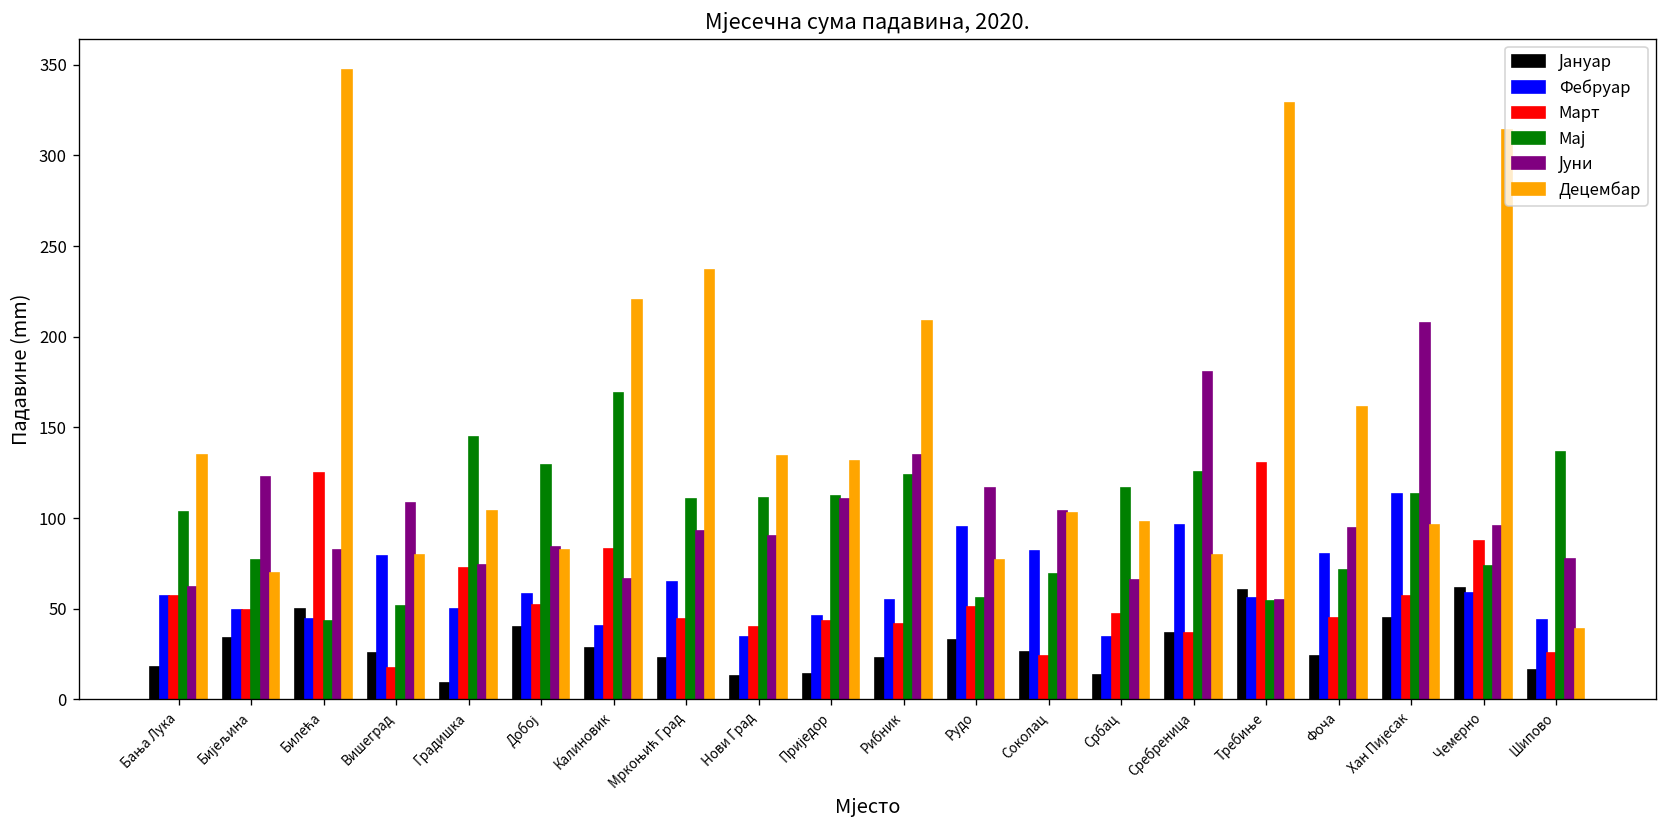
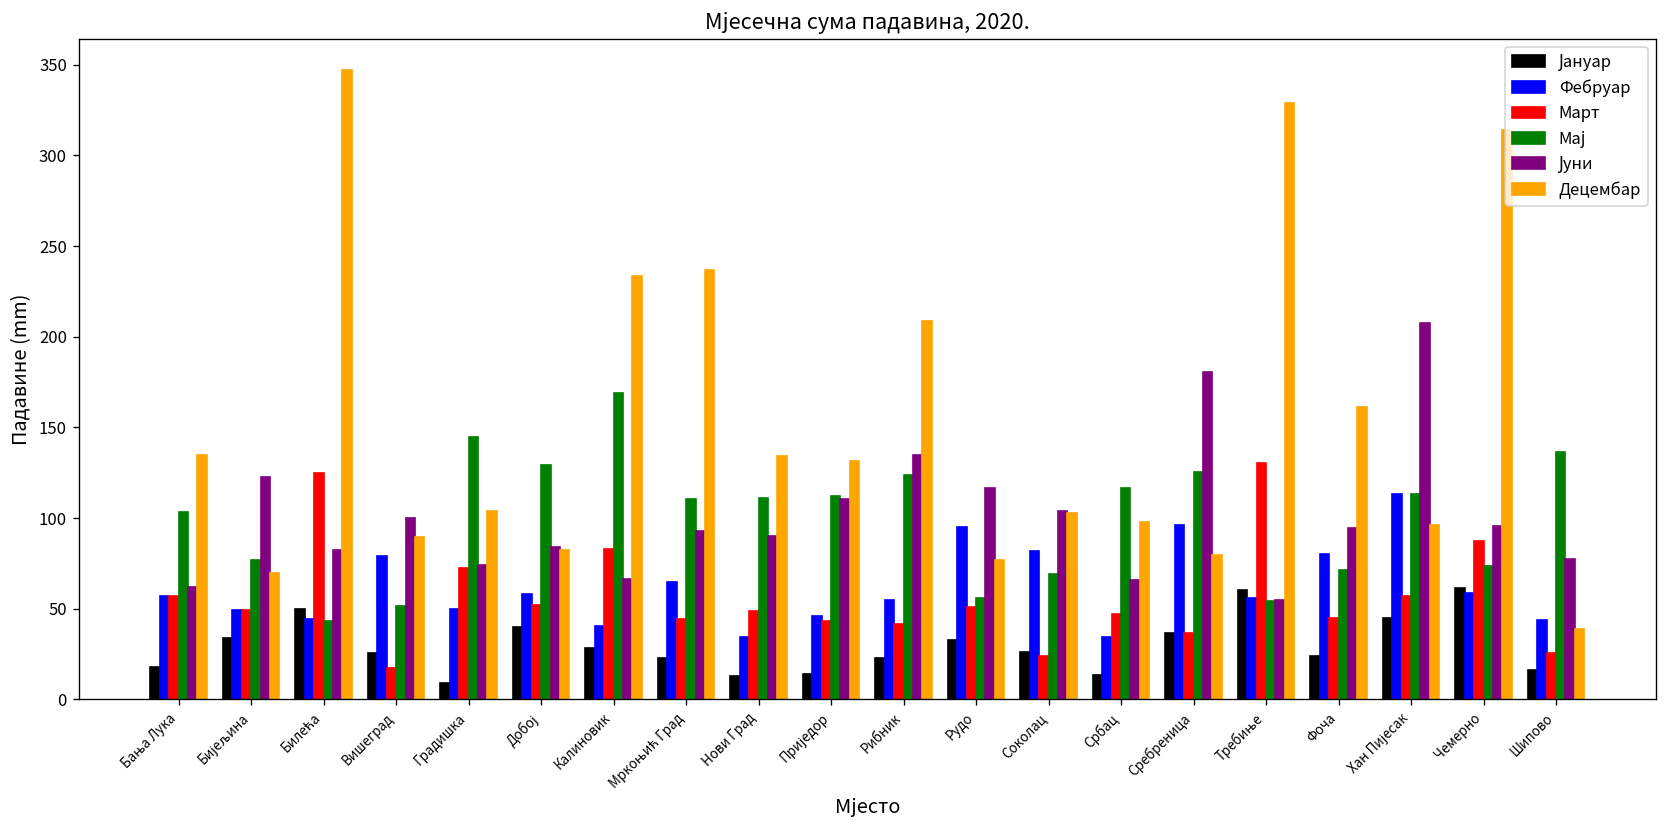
  {
    "Јануар": {
      "Бања Лука": 18,
      "Бијељина": 34,
      "Билећа": 50,
      "Вишеград": 26,
      "Градишка": 9,
      "Добој": 40,
      "Калиновик": 28,
      "Мркоњић Град": 23,
      "Нови Град": 13,
      "Приједор": 14,
      "Рибник": 23,
      "Рудо": 33,
      "Соколац": 26,
      "Србац": 14,
      "Сребреница": 37,
      "Требиње": 61,
      "Фоча": 24,
      "Хан Пијесак": 45,
      "Чемерно": 62,
      "Шипово": 16
    },
    "Фебруар": {
      "Бања Лука": 57,
      "Бијељина": 49,
      "Билећа": 44,
      "Вишеград": 79,
      "Градишка": 50,
      "Добој": 58,
      "Калиновик": 41,
      "Мркоњић Град": 65,
      "Нови Град": 35,
      "Приједор": 46,
      "Рибник": 55,
      "Рудо": 95,
      "Соколац": 82,
      "Србац": 35,
      "Сребреница": 96,
      "Требиње": 56,
      "Фоча": 80,
      "Хан Пијесак": 113,
      "Чемерно": 59,
      "Шипово": 44
    },
    "Март": {
      "Бања Лука": 57,
      "Бијељина": 49,
      "Билећа": 125,
      "Вишеград": 18,
      "Градишка": 73,
      "Добој": 52,
      "Калиновик": 83,
      "Мркоњић Град": 45,
-     "Нови Град": 40,
+     "Нови Град": 49,
      "Приједор": 44,
      "Рибник": 42,
      "Рудо": 51,
      "Соколац": 24,
      "Србац": 47,
      "Сребреница": 37,
      "Требиње": 130,
      "Фоча": 45,
      "Хан Пијесак": 57,
      "Чемерно": 88,
      "Шипово": 26
    },
    "Мај": {
      "Бања Лука": 104,
      "Бијељина": 77,
      "Билећа": 43,
      "Вишеград": 52,
      "Градишка": 145,
      "Добој": 130,
      "Калиновик": 169,
      "Мркоњић Град": 110,
      "Нови Град": 111,
      "Приједор": 112,
      "Рибник": 124,
      "Рудо": 56,
      "Соколац": 69,
      "Србац": 117,
      "Сребреница": 125,
      "Требиње": 54,
      "Фоча": 72,
      "Хан Пијесак": 113,
      "Чемерно": 74,
      "Шипово": 137
    },
    "Јуни": {
      "Бања Лука": 62,
      "Бијељина": 122,
      "Билећа": 82,
-     "Вишеград": 109,
+     "Вишеград": 100,
      "Градишка": 74,
      "Добој": 84,
      "Калиновик": 66,
      "Мркоњић Град": 93,
      "Нови Град": 90,
      "Приједор": 111,
      "Рибник": 135,
      "Рудо": 117,
      "Соколац": 104,
      "Србац": 66,
      "Сребреница": 181,
      "Требиње": 55,
      "Фоча": 94,
      "Хан Пијесак": 208,
      "Чемерно": 95,
      "Шипово": 78
    },
    "Децембар": {
      "Бања Лука": 135,
      "Бијељина": 70,
      "Билећа": 347,
-     "Вишеград": 80,
+     "Вишеград": 90,
      "Градишка": 104,
      "Добој": 82,
-     "Калиновик": 220,
+     "Калиновик": 234,
      "Мркоњић Град": 237,
      "Нови Град": 134,
      "Приједор": 131,
      "Рибник": 209,
      "Рудо": 77,
      "Соколац": 103,
      "Србац": 98,
      "Сребреница": 80,
      "Требиње": 329,
      "Фоча": 161,
      "Хан Пијесак": 96,
      "Шипово": 39
    }
  }
